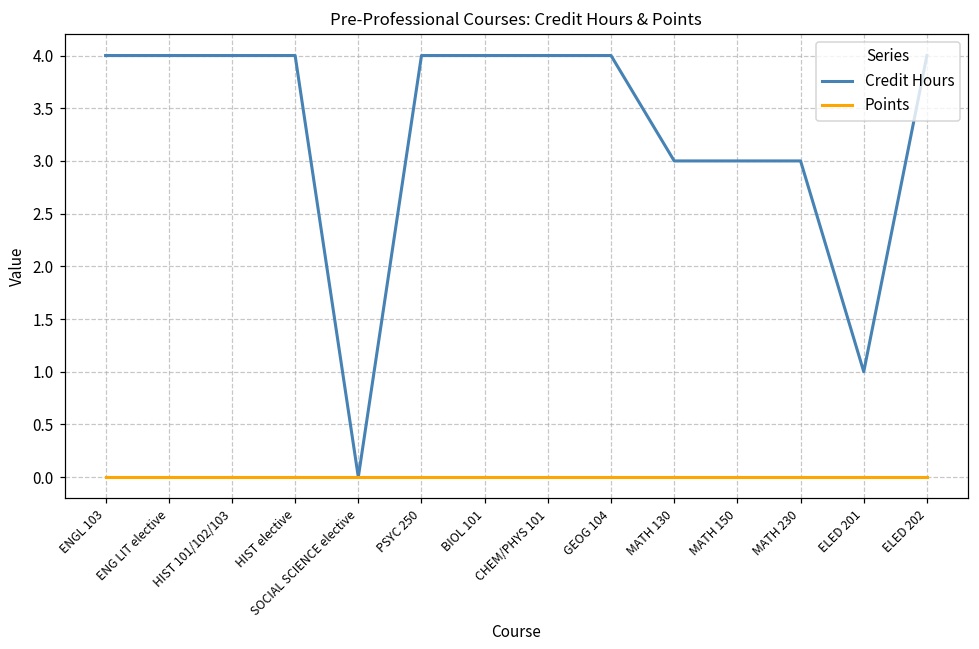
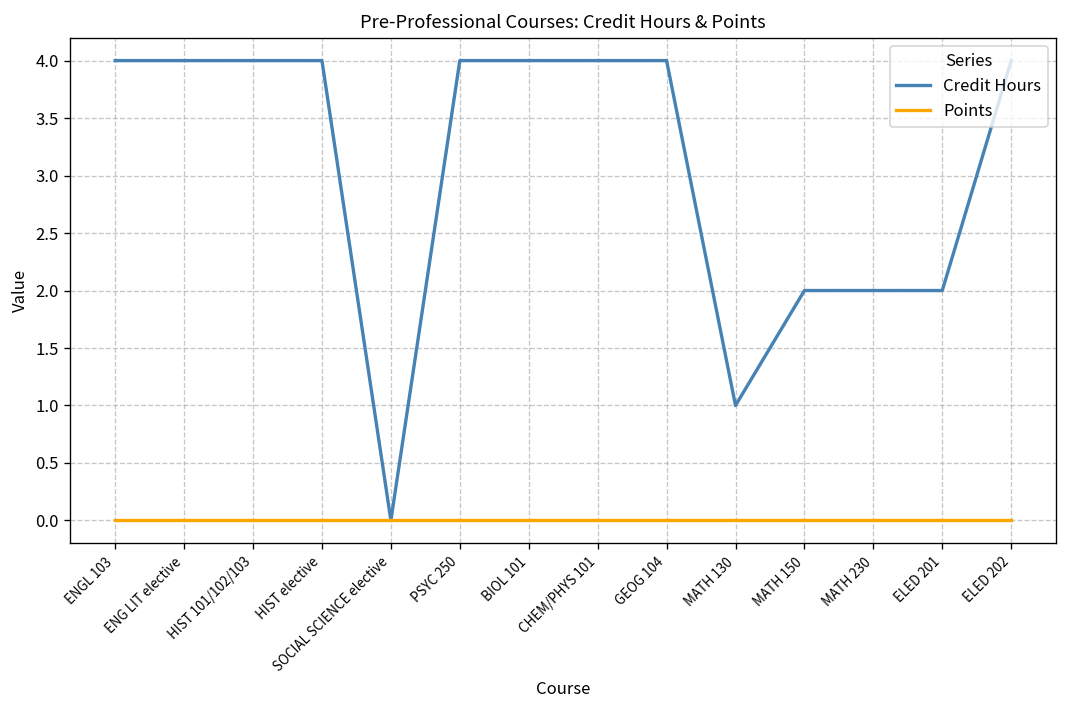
  {
    "Credit Hours": {
      "ENGL 103": 4,
      "ENG LIT elective": 4,
      "HIST 101/102/103": 4,
      "HIST elective": 4,
      "PSYC 250": 4,
      "BIOL 101": 4,
      "CHEM/PHYS 101": 4,
      "GEOG 104": 4,
-     "MATH 130": 3,
-     "MATH 150": 3,
-     "MATH 230": 3,
-     "ELED 201": 1
+     "MATH 130": 1,
+     "MATH 150": 2,
+     "MATH 230": 2,
+     "ELED 201": 2
    },
    "Points": {
      "ENGL 103": 0,
      "ENG LIT elective": 0,
      "HIST 101/102/103": 0,
      "HIST elective": 0,
      "PSYC 250": 0,
      "BIOL 101": 0,
      "CHEM/PHYS 101": 0,
      "GEOG 104": 0,
      "MATH 130": 0,
      "MATH 150": 0,
      "MATH 230": 0,
      "ELED 201": 0,
      "ELED 202": 0
    }
  }
